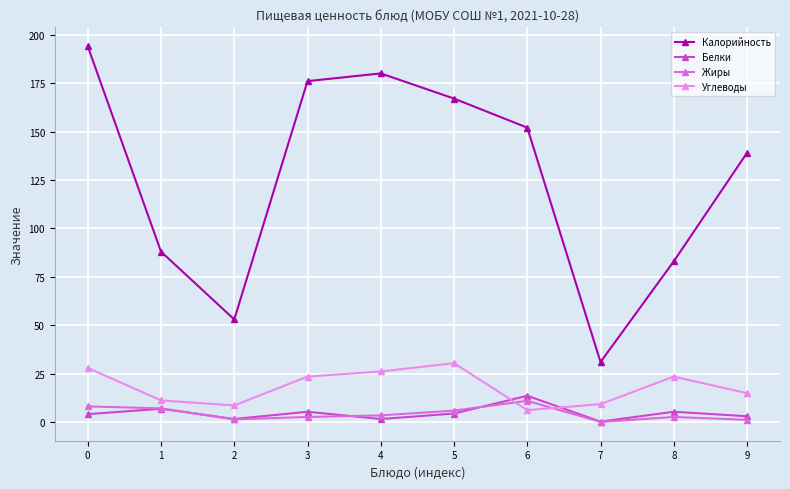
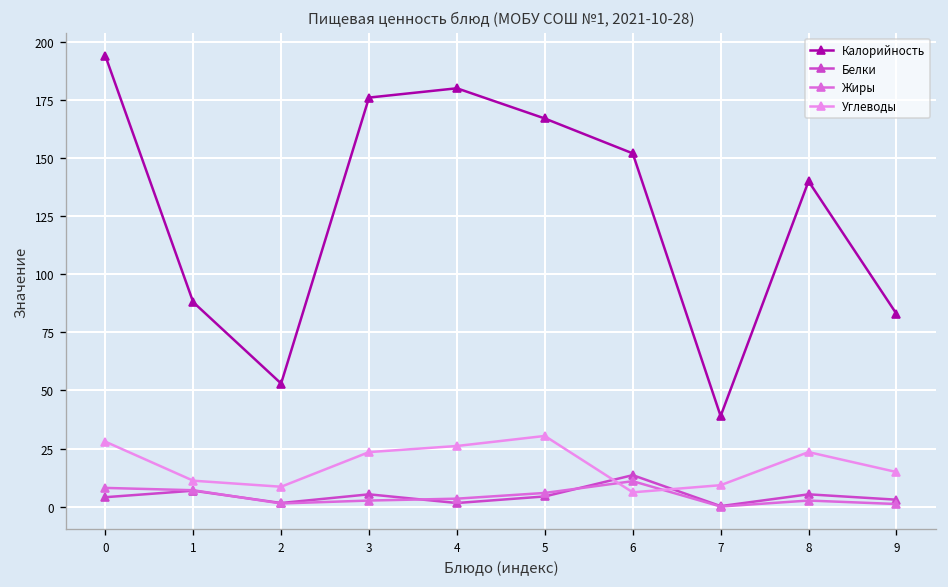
  {
    "Калорийность": {
      "0": 194,
      "1": 88,
      "2": 53,
      "3": 176,
      "4": 180,
      "5": 167,
      "6": 152,
-     "7": 31,
-     "8": 83,
-     "9": 139
+     "7": 39,
+     "8": 140,
+     "9": 83
    }
  }
